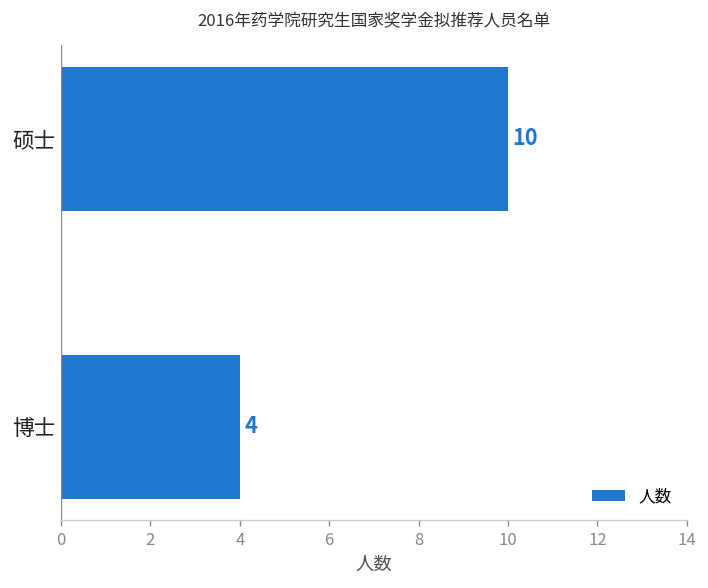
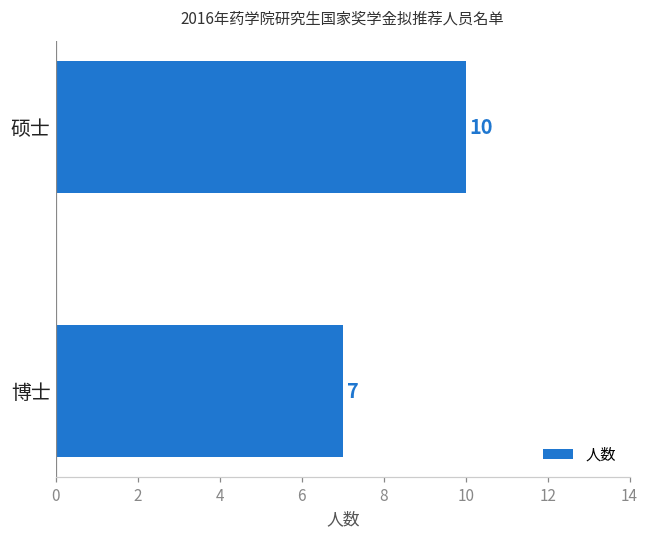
  {
    "硕士": 10,
-   "博士": 4
+   "博士": 7
  }
